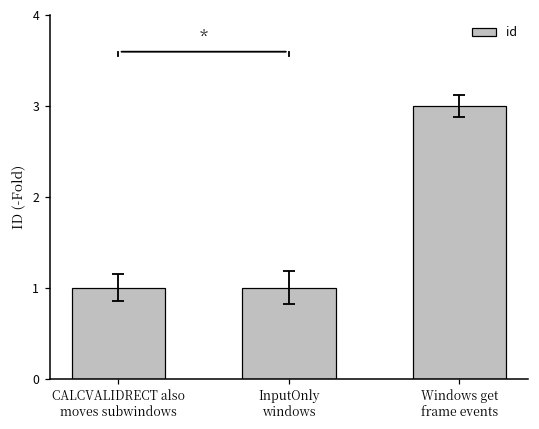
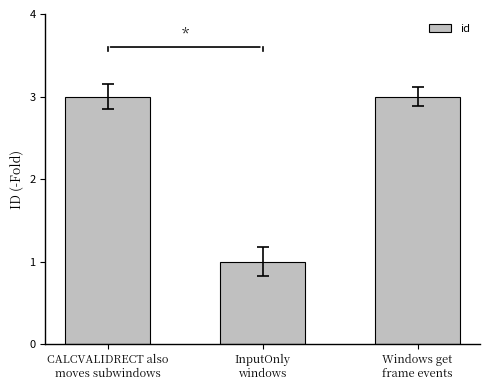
  {
    "id": {
-     "CALCVALIDRECT also moves subwindows": 1,
+     "CALCVALIDRECT also moves subwindows": 3,
      "InputOnly windows": 1,
      "Windows get frame events": 3
    }
  }
